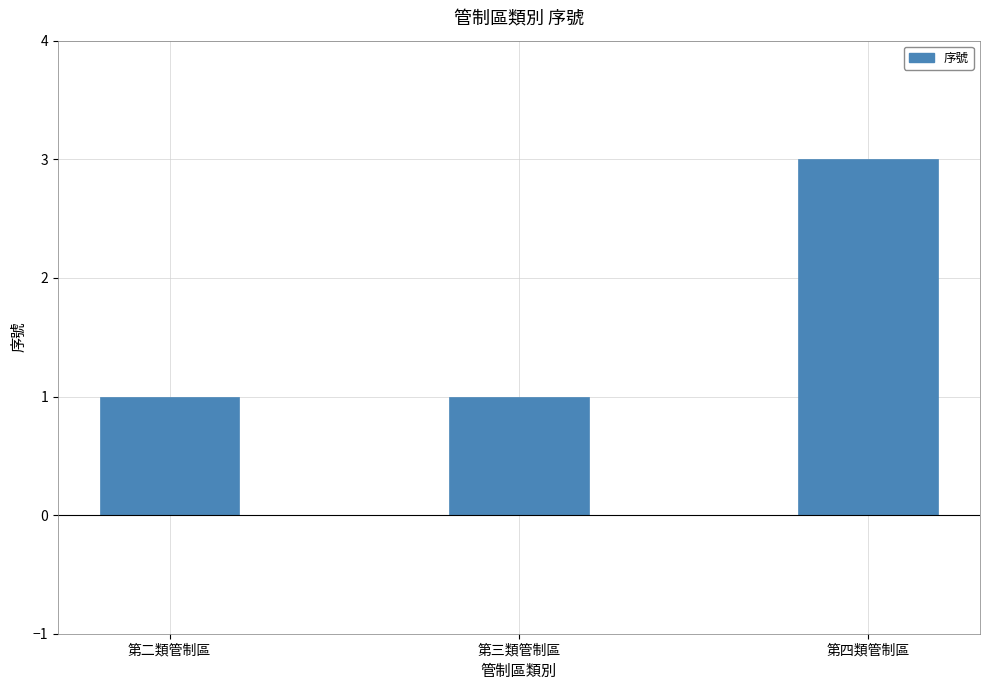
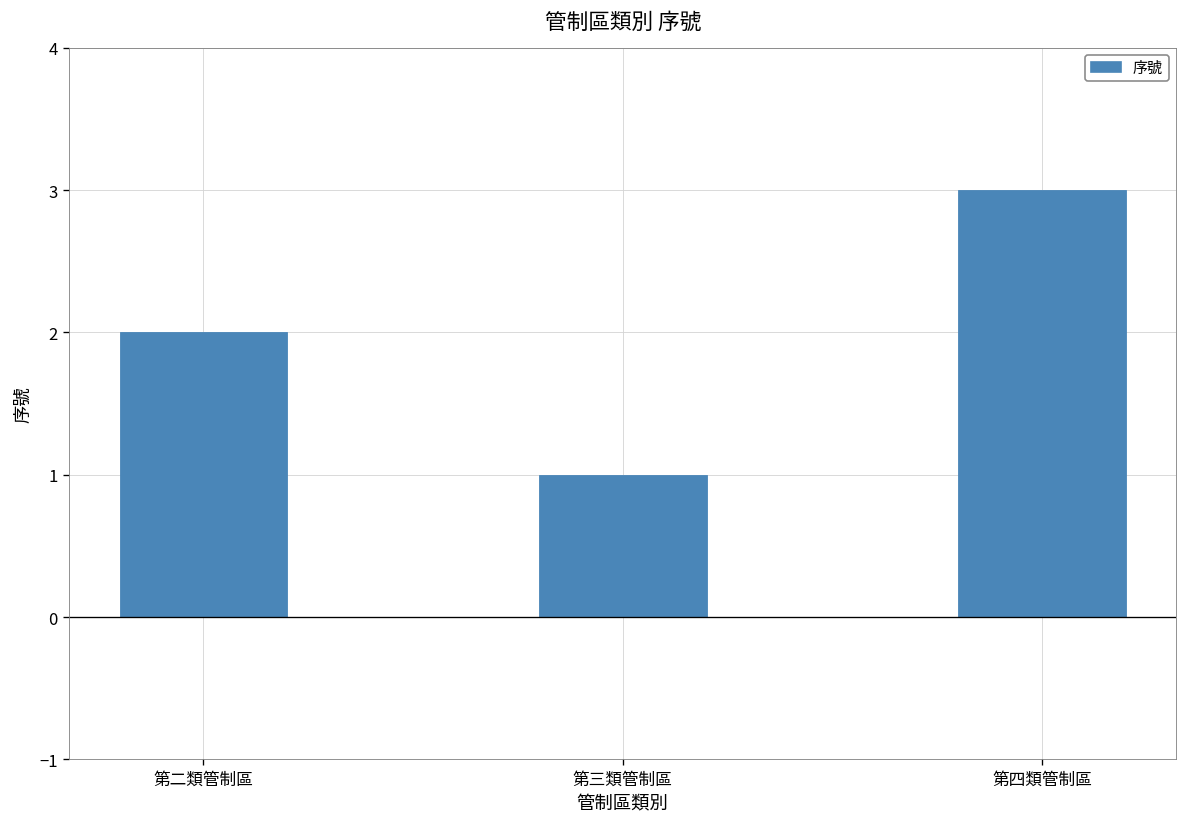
  {
-   "第二類管制區": 1,
+   "第二類管制區": 2,
    "第三類管制區": 1,
    "第四類管制區": 3
  }
